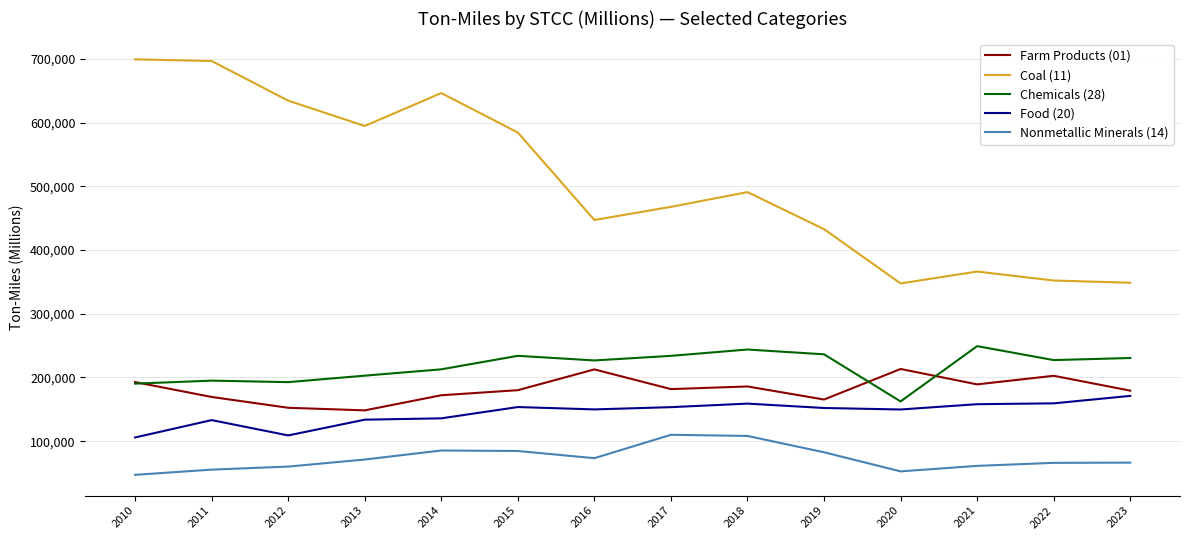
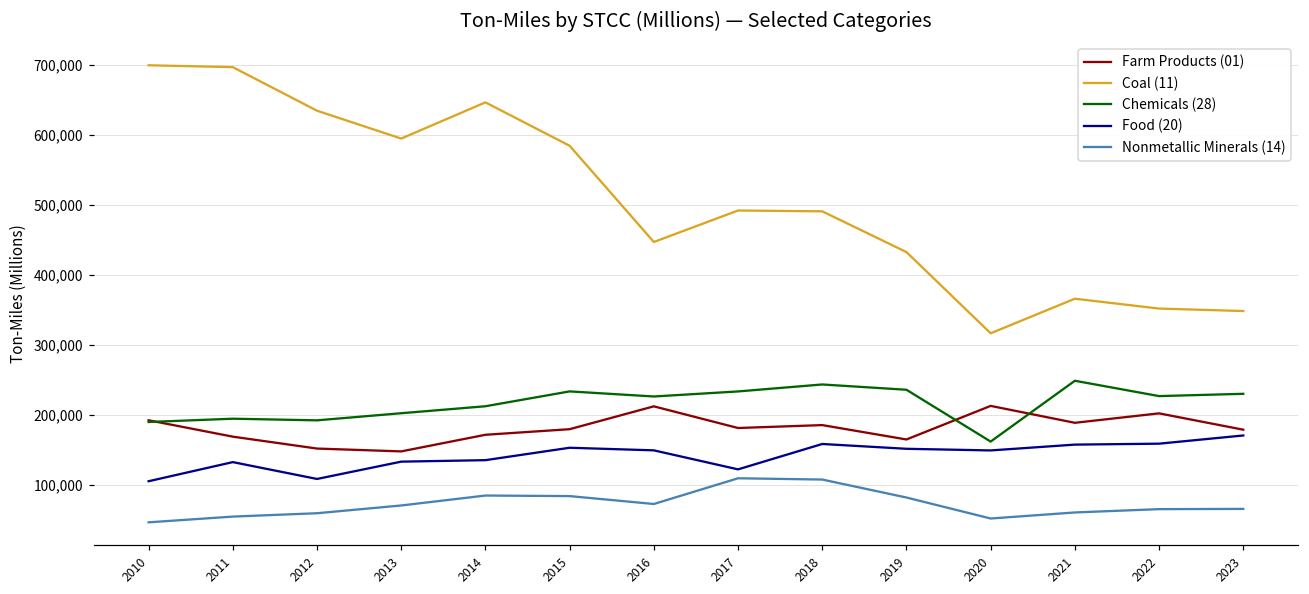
  {
    "Farm Products (01)": {
      "2011": "170,000",
      "2012": "150,000",
      "2013": "150,000",
      "2014": "170,000",
      "2015": "180,000",
      "2016": "210,000",
      "2017": "180,000",
      "2018": "190,000",
      "2019": "170,000",
      "2020": "210,000",
      "2021": "190,000",
      "2022": "200,000",
      "2023": "180,000"
    },
    "Coal (11)": {
      "2010": "700,000",
      "2011": "700,000",
      "2012": "630,000",
      "2013": "590,000",
      "2014": "650,000",
      "2015": "580,000",
      "2016": "450,000",
-     "2017": "470,000",
+     "2017": "490,000",
      "2018": "490,000",
      "2019": "430,000",
-     "2020": "350,000",
+     "2020": "320,000",
      "2021": "370,000",
      "2022": "350,000",
      "2023": "350,000"
    },
    "Chemicals (28)": {
      "2011": "200,000",
      "2012": "190,000",
      "2013": "200,000",
      "2014": "210,000",
      "2015": "230,000",
      "2016": "230,000",
      "2017": "230,000",
      "2018": "240,000",
      "2019": "240,000",
      "2020": "160,000",
      "2021": "250,000",
      "2022": "230,000",
      "2023": "230,000"
    },
    "Food (20)": {
      "2010": "110,000",
      "2011": "130,000",
      "2012": "110,000",
      "2013": "130,000",
      "2014": "140,000",
      "2015": "150,000",
      "2016": "150,000",
-     "2017": "150,000",
+     "2017": "120,000",
      "2018": "160,000",
      "2019": "150,000",
      "2020": "150,000",
      "2021": "160,000",
      "2022": "160,000",
      "2023": "170,000"
    },
    "Nonmetallic Minerals (14)": {
      "2010": "50,000",
      "2011": "60,000",
      "2012": "60,000",
      "2013": "70,000",
      "2014": "90,000",
      "2015": "80,000",
      "2016": "70,000",
      "2017": "110,000",
      "2018": "110,000",
      "2019": "80,000",
      "2020": "50,000",
      "2021": "60,000",
      "2022": "70,000",
      "2023": "70,000"
    }
  }
